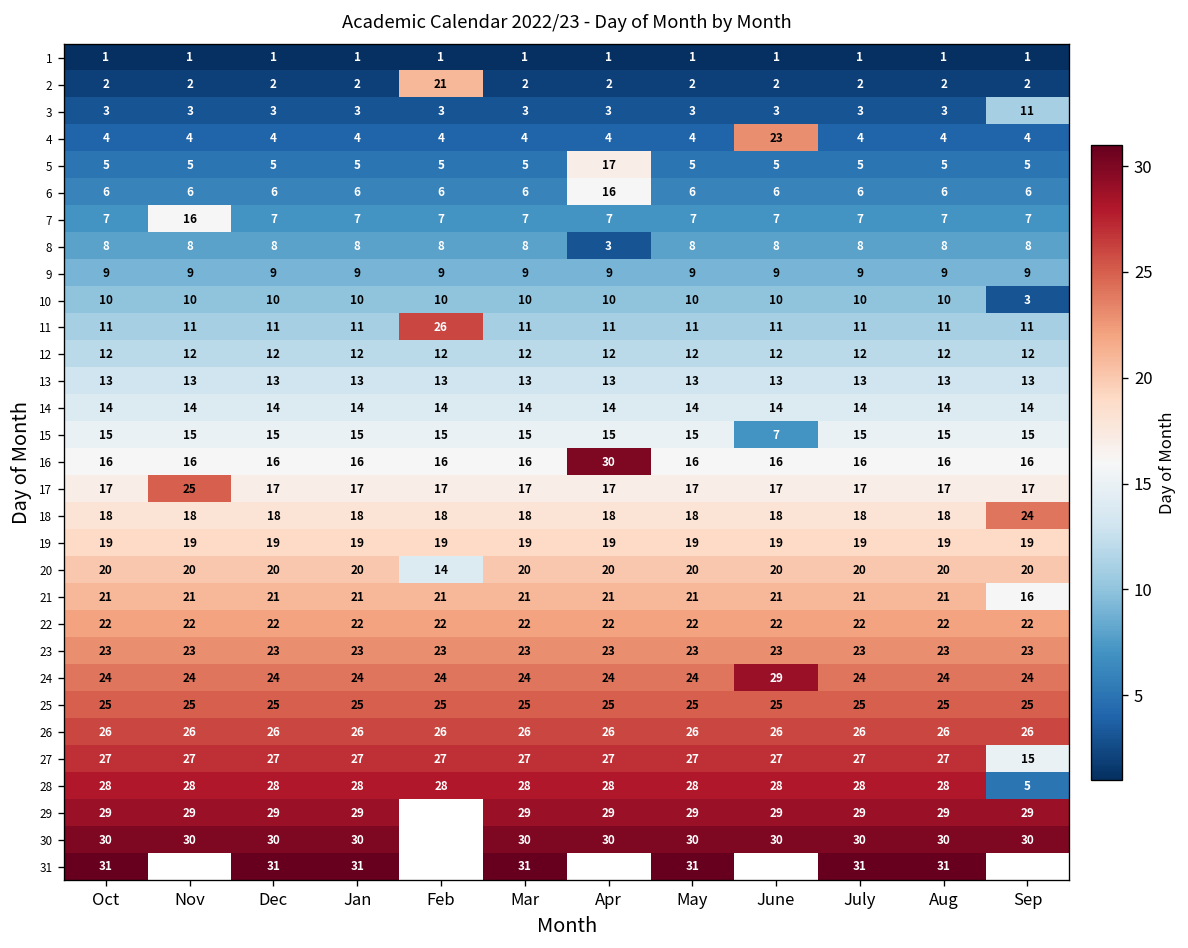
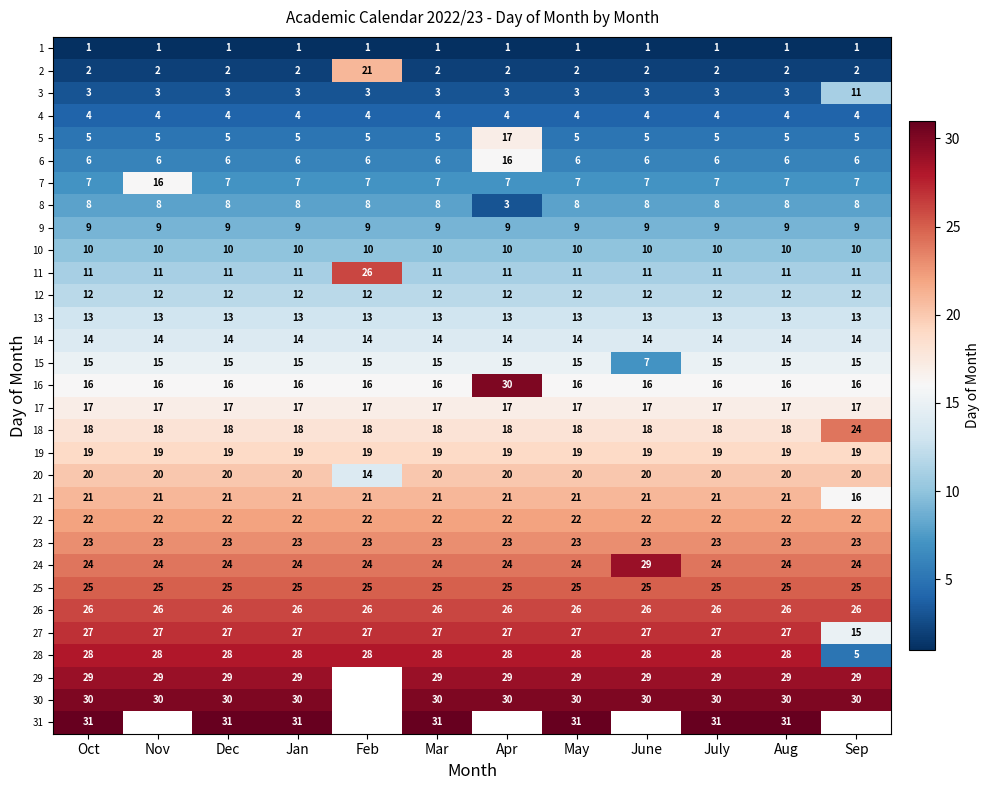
  {
    "4": {
      "Oct": 4,
      "Nov": 4,
      "Dec": 4,
      "Jan": 4,
      "Feb": 4,
      "Mar": 4,
      "Apr": 4,
      "May": 4,
-     "June": 23,
+     "June": 4,
      "July": 4,
      "Aug": 4,
      "Sep": 4
    },
    "10": {
      "Oct": 10,
      "Nov": 10,
      "Dec": 10,
      "Jan": 10,
      "Feb": 10,
      "Mar": 10,
      "Apr": 10,
      "May": 10,
      "June": 10,
      "July": 10,
      "Aug": 10,
-     "Sep": 3
+     "Sep": 10
    },
    "17": {
      "Oct": 17,
-     "Nov": 25,
+     "Nov": 17,
      "Dec": 17,
      "Jan": 17,
      "Feb": 17,
      "Mar": 17,
      "Apr": 17,
      "May": 17,
      "June": 17,
      "July": 17,
      "Aug": 17,
      "Sep": 17
    }
  }
